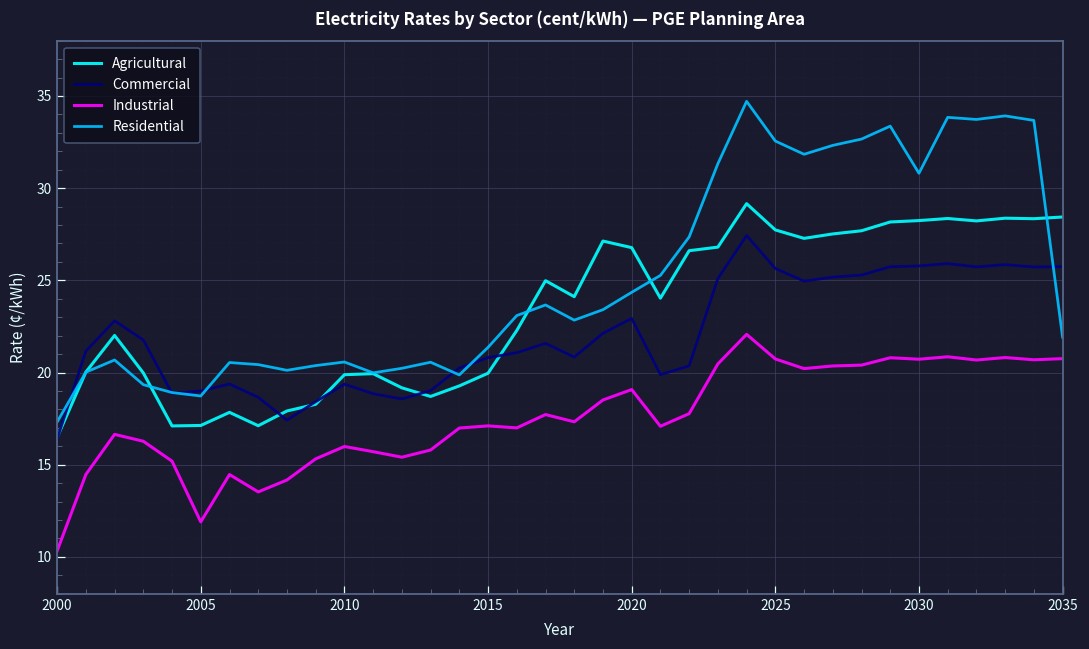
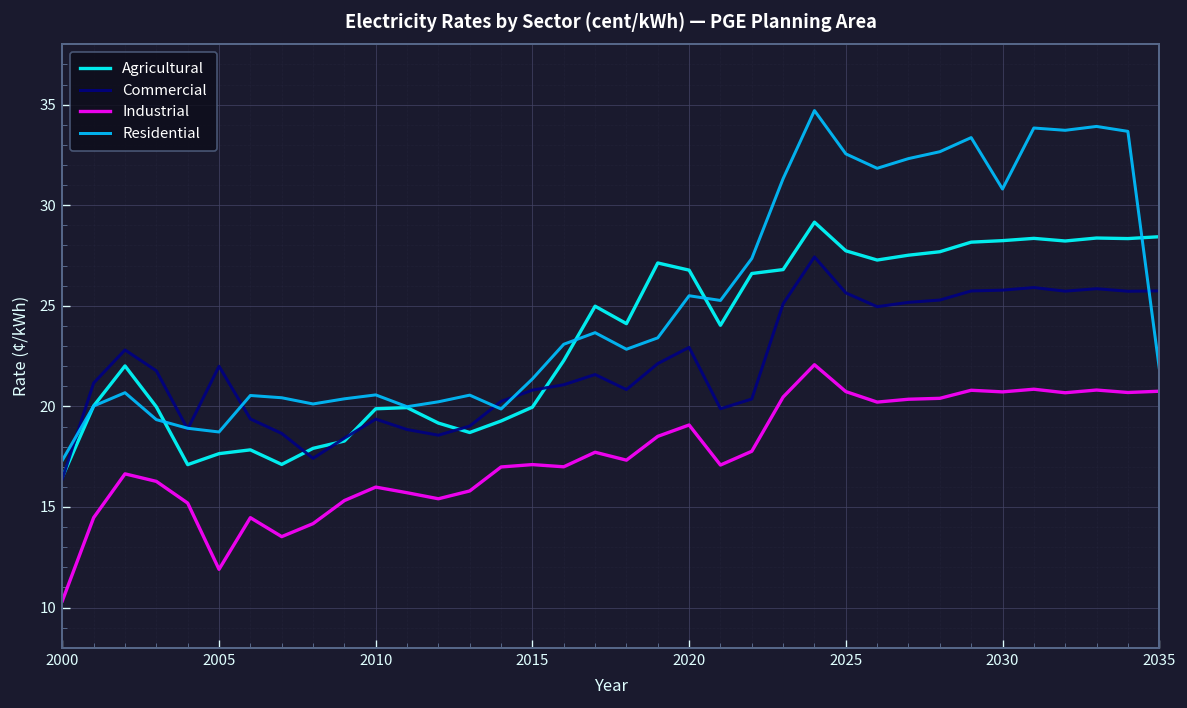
  {
    "Agricultural": {
-     "2005": 17.1,
+     "2005": 17.7,
      "2010": 19.9,
      "2015": 20.0,
      "2020": 26.8,
      "2025": 27.7,
      "2030": 28.2,
      "2035": 28.4
    },
    "Commercial": {
-     "2005": 19.0,
+     "2005": 22.0,
      "2010": 19.4,
      "2015": 20.8,
      "2020": 22.9,
      "2025": 25.6,
      "2030": 25.8,
      "2035": 25.7
    },
    "Industrial": {
      "2000": 10.3,
      "2005": 11.9,
      "2010": 16.0,
      "2015": 17.1,
      "2020": 19.1,
      "2025": 20.7,
      "2030": 20.7,
      "2035": 20.8
    },
    "Residential": {
      "2000": 17.3,
      "2005": 18.7,
      "2010": 20.6,
      "2015": 21.4,
-     "2020": 24.4,
+     "2020": 25.5,
      "2025": 32.6,
      "2030": 30.8,
      "2035": 21.9
    }
  }
